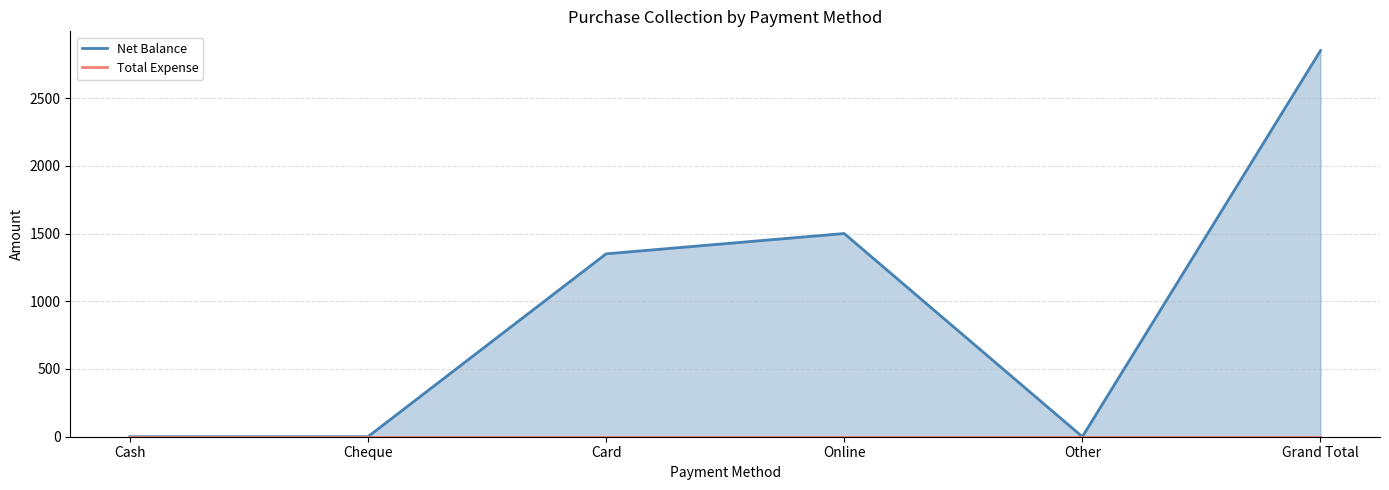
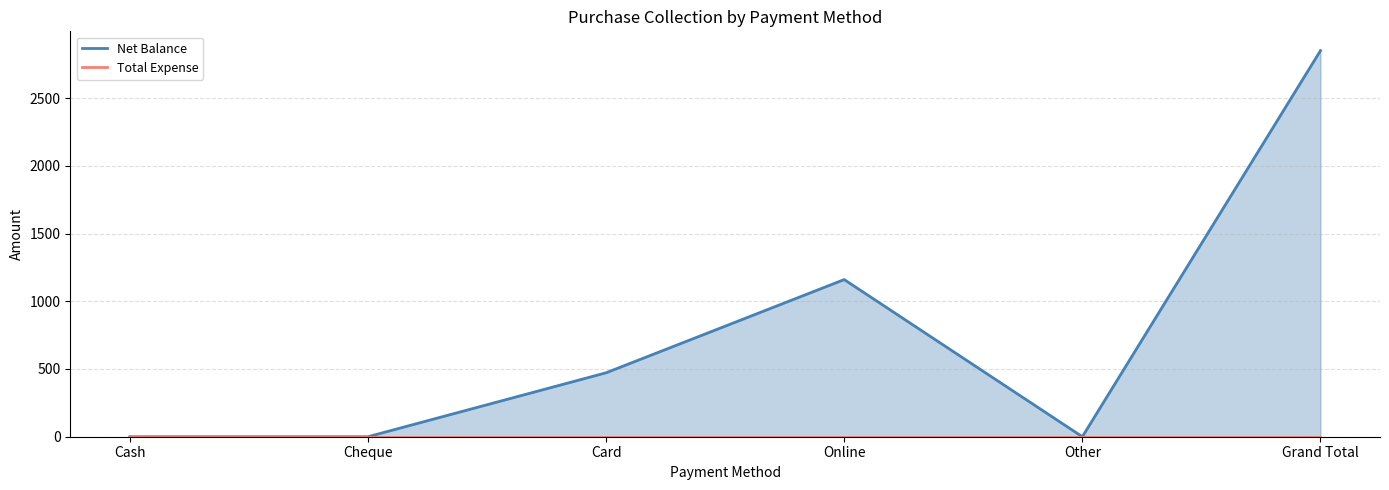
  {
    "Net Balance": {
-     "Card": 1350,
-     "Online": 1500,
+     "Card": 470,
+     "Online": 1160,
      "Grand Total": 2850
    },
    "Total Expense": {
      "Card": 0,
      "Online": 0,
      "Grand Total": 0
    }
  }
